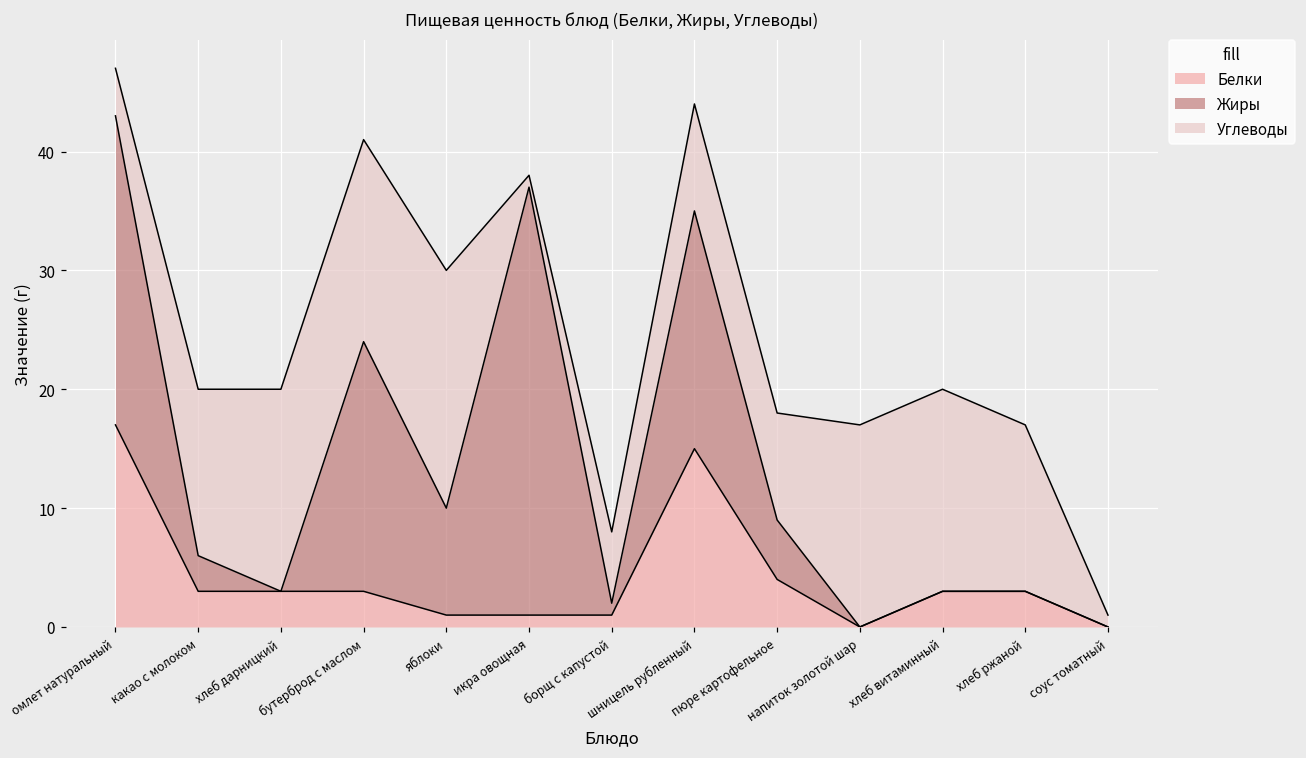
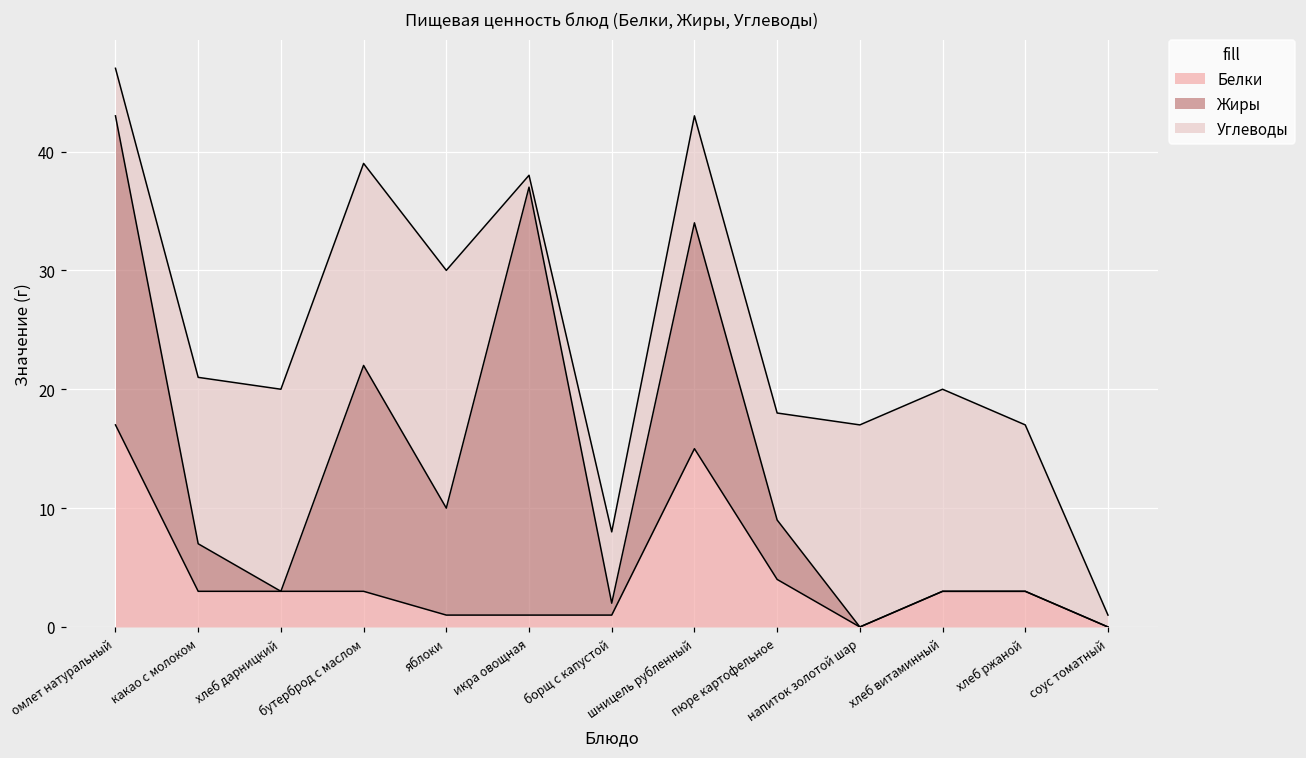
  {
    "Жиры": {
      "омлет натуральный": 26,
-     "какао с молоком": 3,
-     "бутерброд с маслом": 21,
+     "какао с молоком": 4,
+     "бутерброд с маслом": 19,
      "яблоки": 9,
      "икра овощная": 36,
      "борщ с капустой": 1,
-     "шницель рубленный": 20,
+     "шницель рубленный": 19,
      "пюре картофельное": 5
    }
  }
